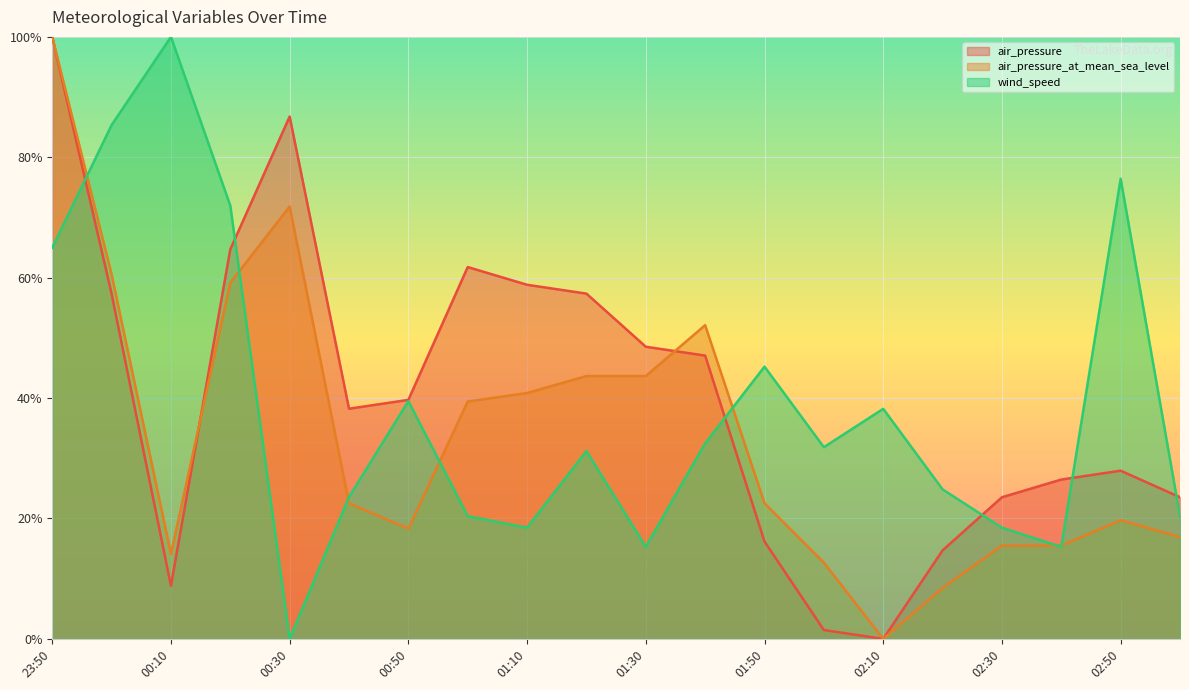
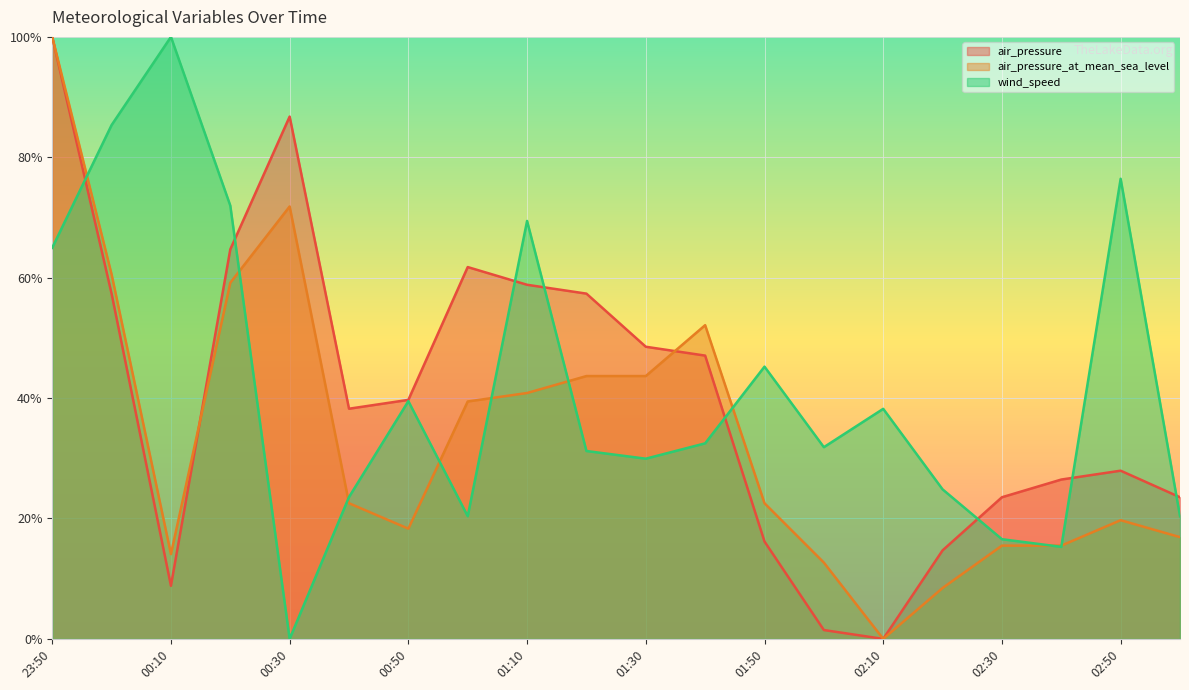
  {
    "wind_speed": {
      "23:50": "65%",
      "00:10": "100%",
      "00:30": "0%",
-     "01:10": "18%",
-     "01:30": "15%",
+     "01:10": "69%",
+     "01:30": "30%",
      "01:50": "45%",
      "02:10": "38%",
-     "02:30": "18%",
+     "02:30": "17%",
      "02:50": "76%"
    }
  }
